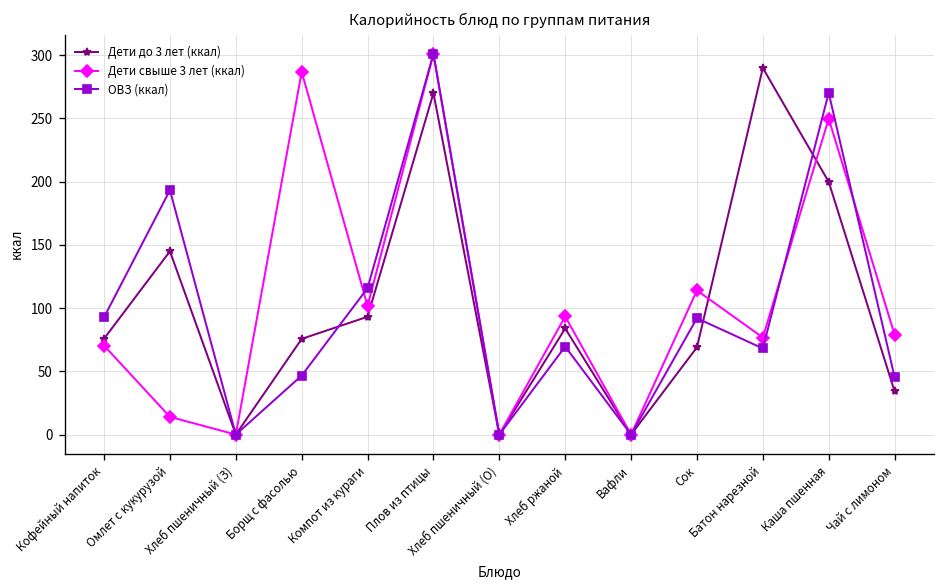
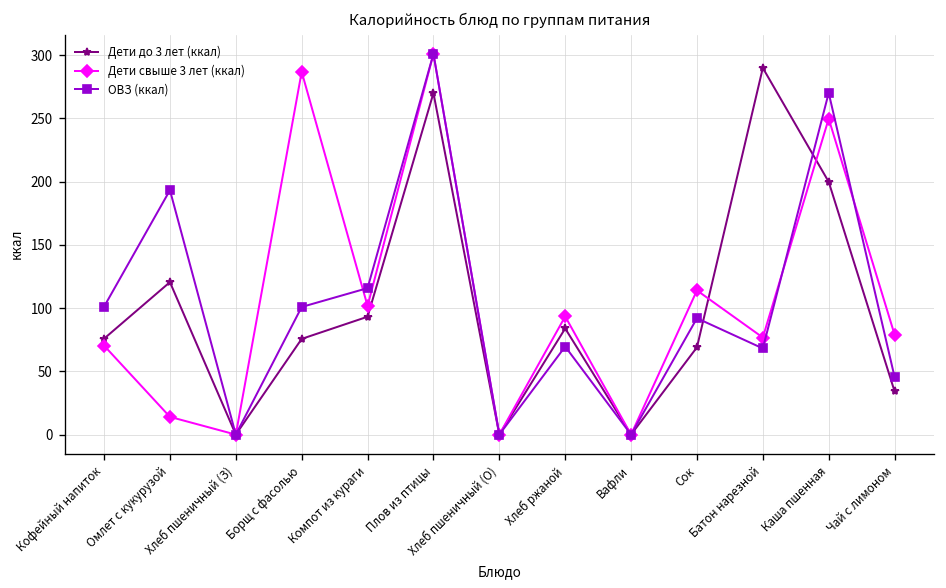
  {
    "Дети до 3 лет (ккал)": {
      "Кофейный напиток": 76,
-     "Омлет с кукурузой": 145,
+     "Омлет с кукурузой": 121,
      "Борщ с фасолью": 76,
      "Компот из кураги": 93,
      "Плов из птицы": 270,
      "Хлеб ржаной": 84,
      "Сок": 69,
      "Батон нарезной": 290,
      "Каша пшенная": 200,
      "Чай с лимоном": 34
    },
    "Дети свыше 3 лет (ккал)": {
      "Кофейный напиток": 70,
      "Омлет с кукурузой": 14,
      "Борщ с фасолью": 287,
      "Компот из кураги": 102,
      "Хлеб ржаной": 93,
      "Сок": 114,
      "Батон нарезной": 77,
      "Каша пшенная": 250,
      "Чай с лимоном": 79
    },
    "ОВЗ (ккал)": {
-     "Кофейный напиток": 93,
+     "Кофейный напиток": 101,
      "Омлет с кукурузой": 193,
-     "Борщ с фасолью": 47,
+     "Борщ с фасолью": 101,
      "Компот из кураги": 116,
      "Хлеб ржаной": 70,
      "Сок": 92,
      "Батон нарезной": 68,
      "Каша пшенная": 270,
      "Чай с лимоном": 46
    }
  }
